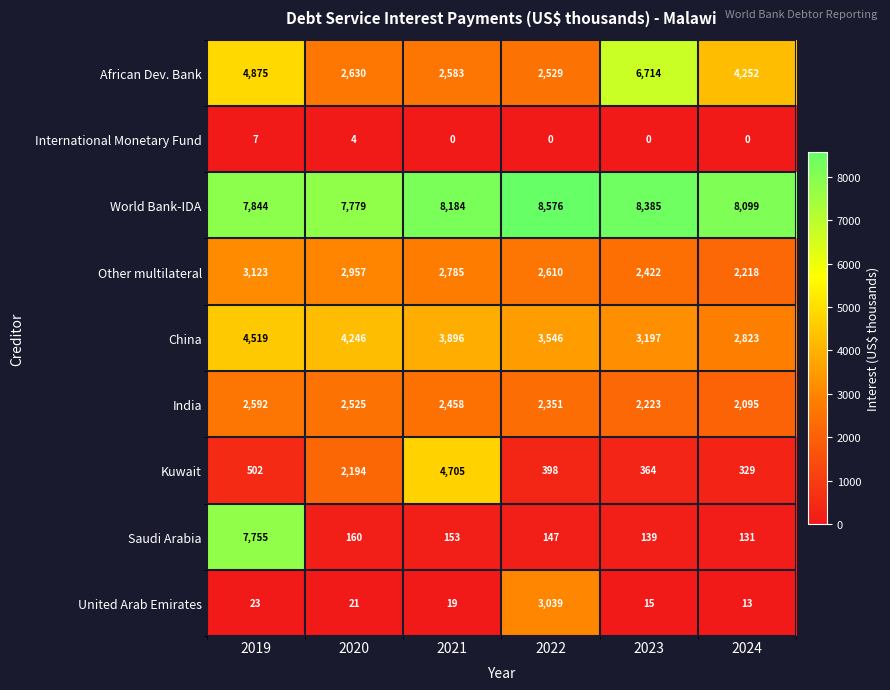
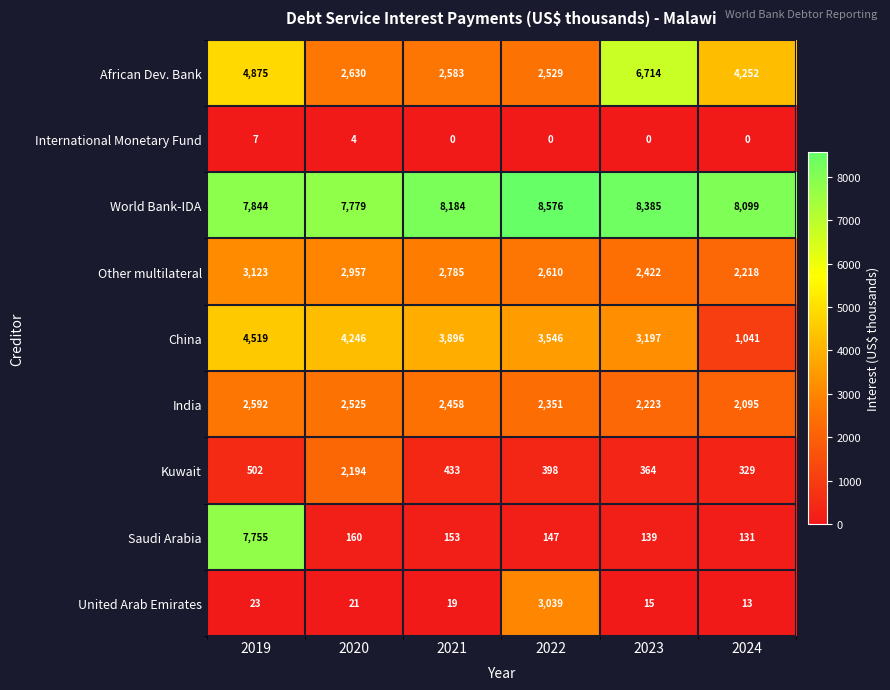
  {
    "African Dev. Bank": {
      "2019": "4,875",
      "2020": "2,630",
      "2021": "2,583",
      "2022": "2,529",
      "2023": "6,714",
      "2024": "4,252"
    },
    "International Monetary Fund": {
      "2019": "7",
      "2020": "4",
      "2021": "0",
      "2022": "0",
      "2023": "0",
      "2024": "0"
    },
    "World Bank-IDA": {
      "2019": "7,844",
      "2020": "7,779",
      "2021": "8,184",
      "2022": "8,576",
      "2023": "8,385",
      "2024": "8,099"
    },
    "Other multilateral": {
      "2019": "3,123",
      "2020": "2,957",
      "2021": "2,785",
      "2022": "2,610",
      "2023": "2,422",
      "2024": "2,218"
    },
    "China": {
      "2019": "4,519",
      "2020": "4,246",
      "2021": "3,896",
      "2022": "3,546",
      "2023": "3,197",
-     "2024": "2,823"
+     "2024": "1,041"
    },
    "India": {
      "2019": "2,592",
      "2020": "2,525",
      "2021": "2,458",
      "2022": "2,351",
      "2023": "2,223",
      "2024": "2,095"
    },
    "Kuwait": {
      "2019": "502",
      "2020": "2,194",
-     "2021": "4,705",
+     "2021": "433",
      "2022": "398",
      "2023": "364",
      "2024": "329"
    },
    "Saudi Arabia": {
      "2019": "7,755",
      "2020": "160",
      "2021": "153",
      "2022": "147",
      "2023": "139",
      "2024": "131"
    },
    "United Arab Emirates": {
      "2019": "23",
      "2020": "21",
      "2021": "19",
      "2022": "3,039",
      "2023": "15",
      "2024": "13"
    }
  }
